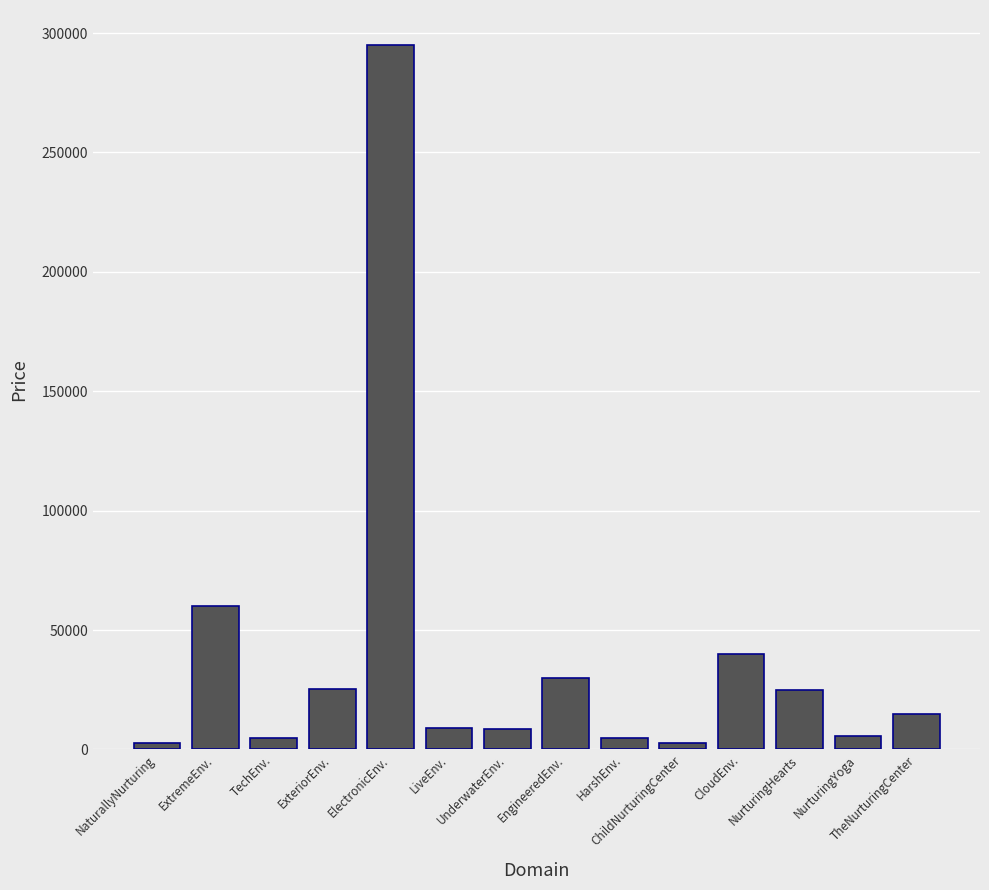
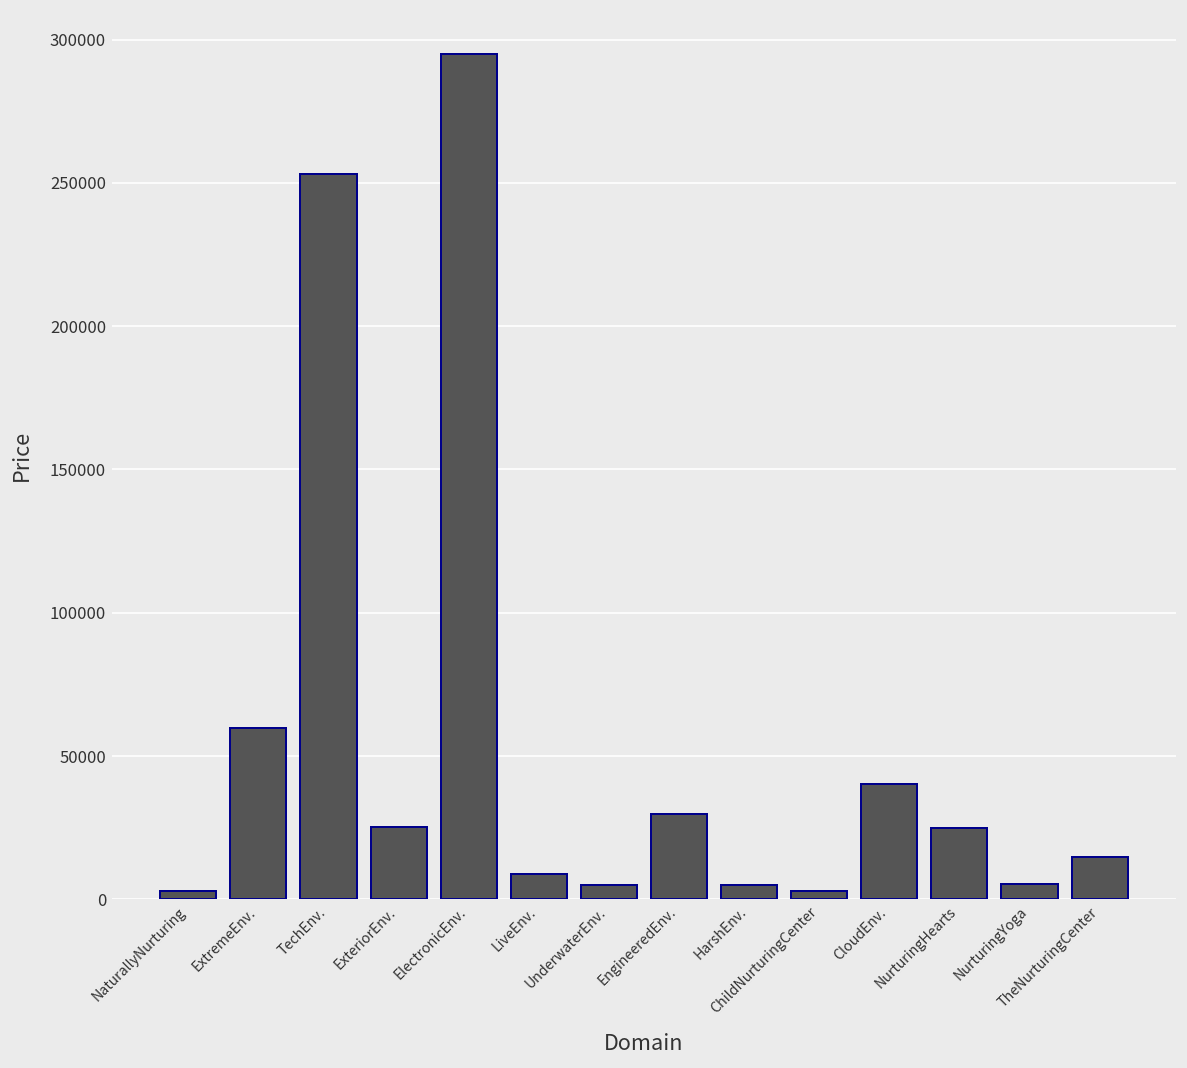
  {
    "NaturallyNurturing": 3000,
    "ExtremeEnv.": 60000,
-   "TechEnv.": 5000,
+   "TechEnv.": 253000,
    "ExteriorEnv.": 25000,
    "ElectronicEnv.": 295000,
    "LiveEnv.": 9000,
-   "UnderwaterEnv.": 9000,
+   "UnderwaterEnv.": 5000,
    "EngineeredEnv.": 30000,
    "HarshEnv.": 5000,
    "ChildNurturingCenter": 3000,
    "CloudEnv.": 40000,
    "NurturingHearts": 25000,
    "NurturingYoga": 5000,
    "TheNurturingCenter": 15000
  }
